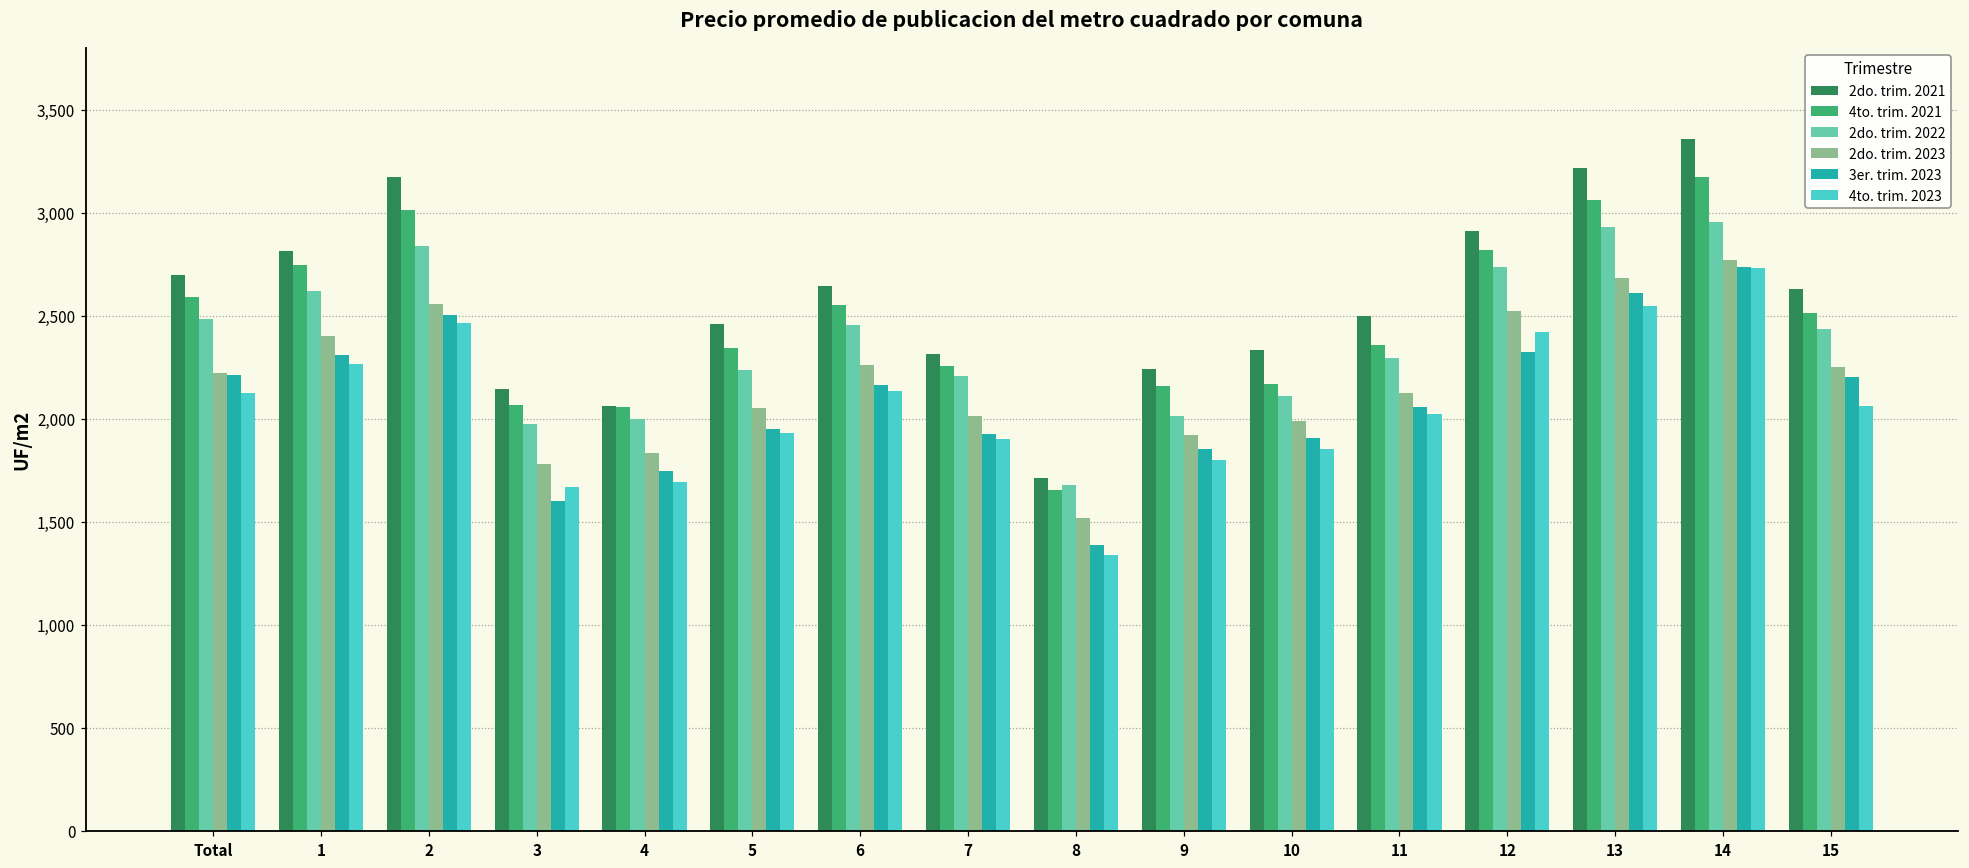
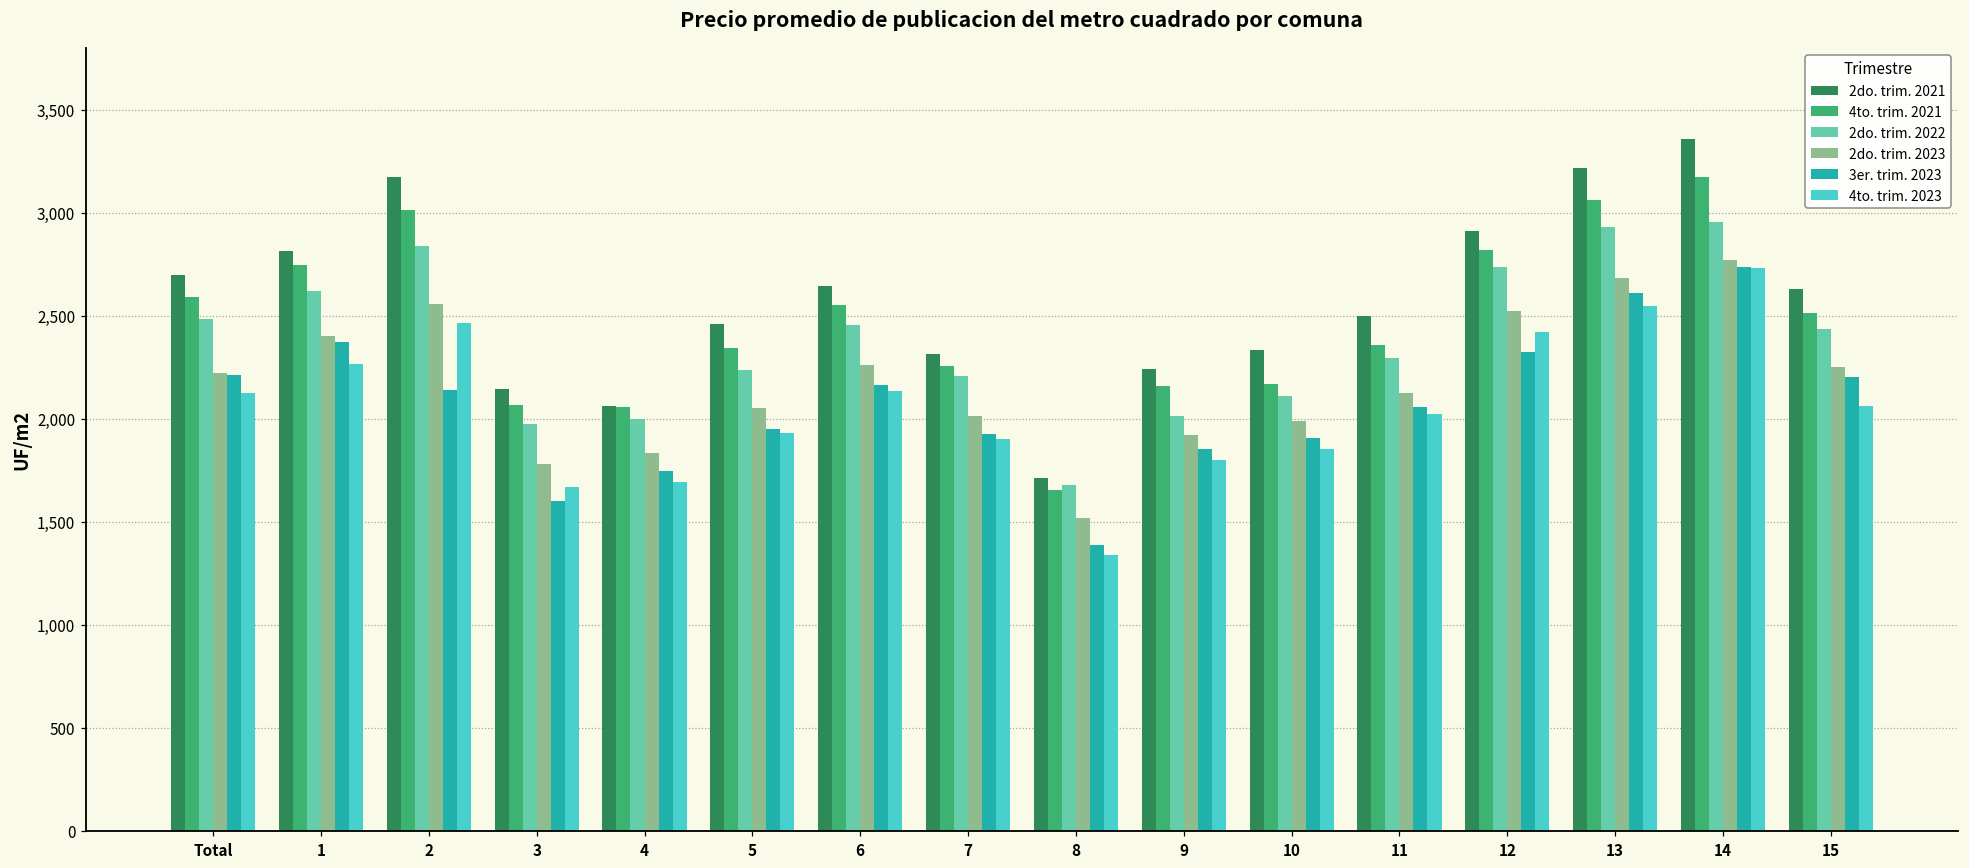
  {
    "3er. trim. 2023": {
      "Total": "2,210",
-     "1": "2,310",
-     "2": "2,500",
+     "1": "2,370",
+     "2": "2,140",
      "3": "1,600",
      "4": "1,740",
      "5": "1,950",
      "6": "2,160",
      "7": "1,930",
      "8": "1,390",
      "9": "1,850",
      "10": "1,900",
      "11": "2,060",
      "12": "2,320",
      "13": "2,610",
      "14": "2,740",
      "15": "2,200"
    }
  }
